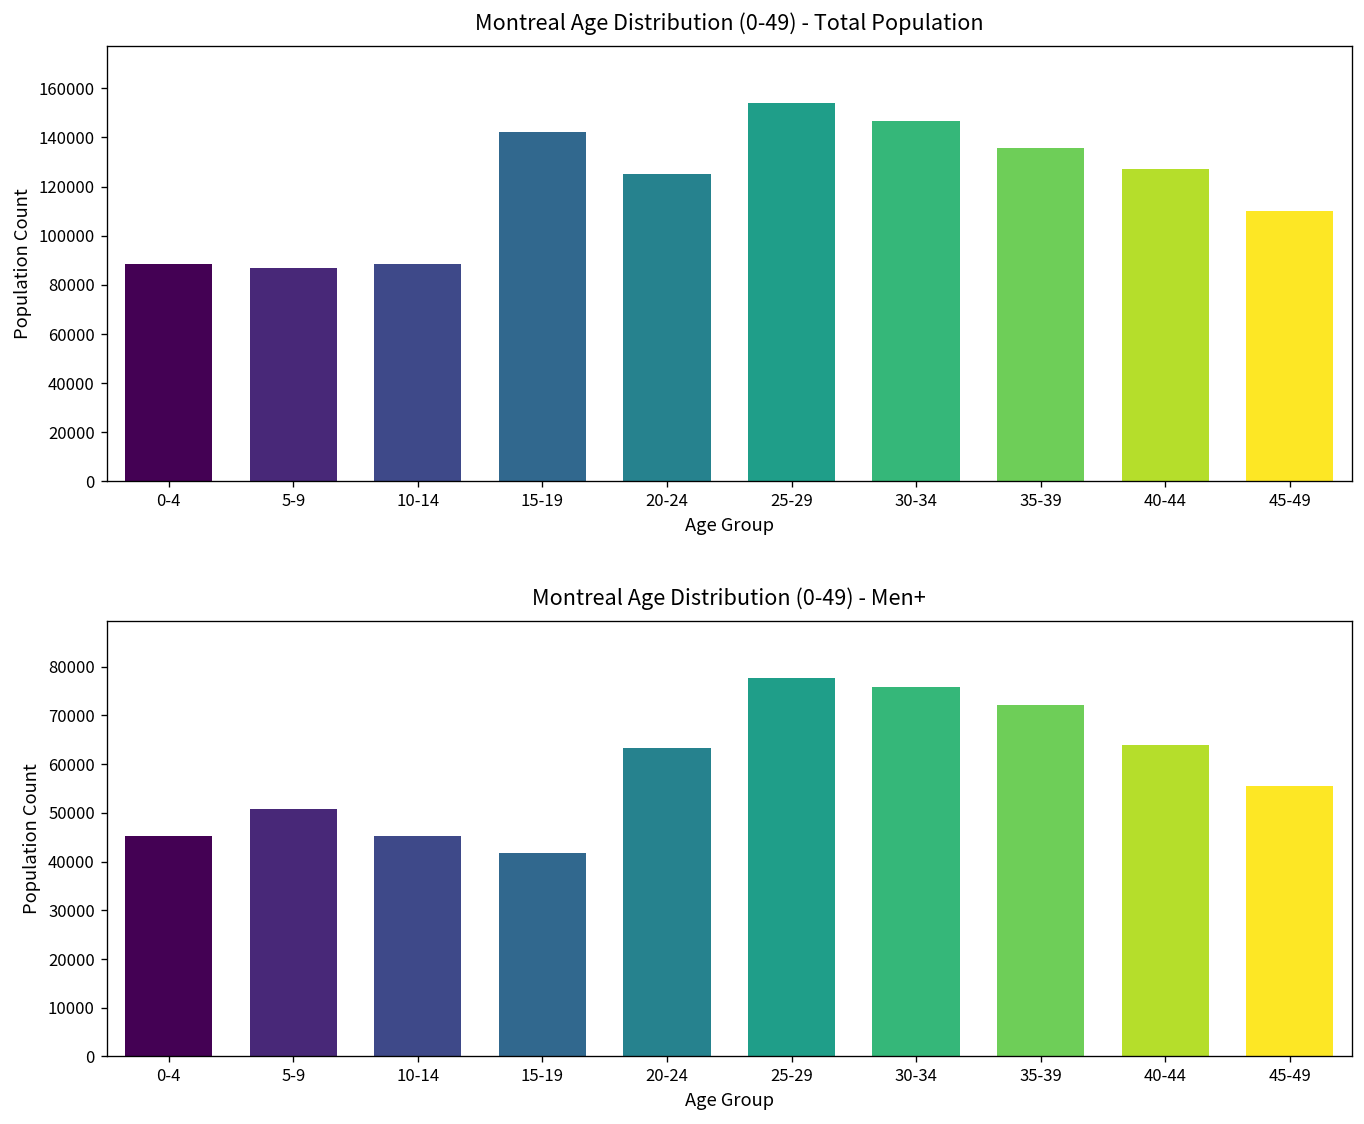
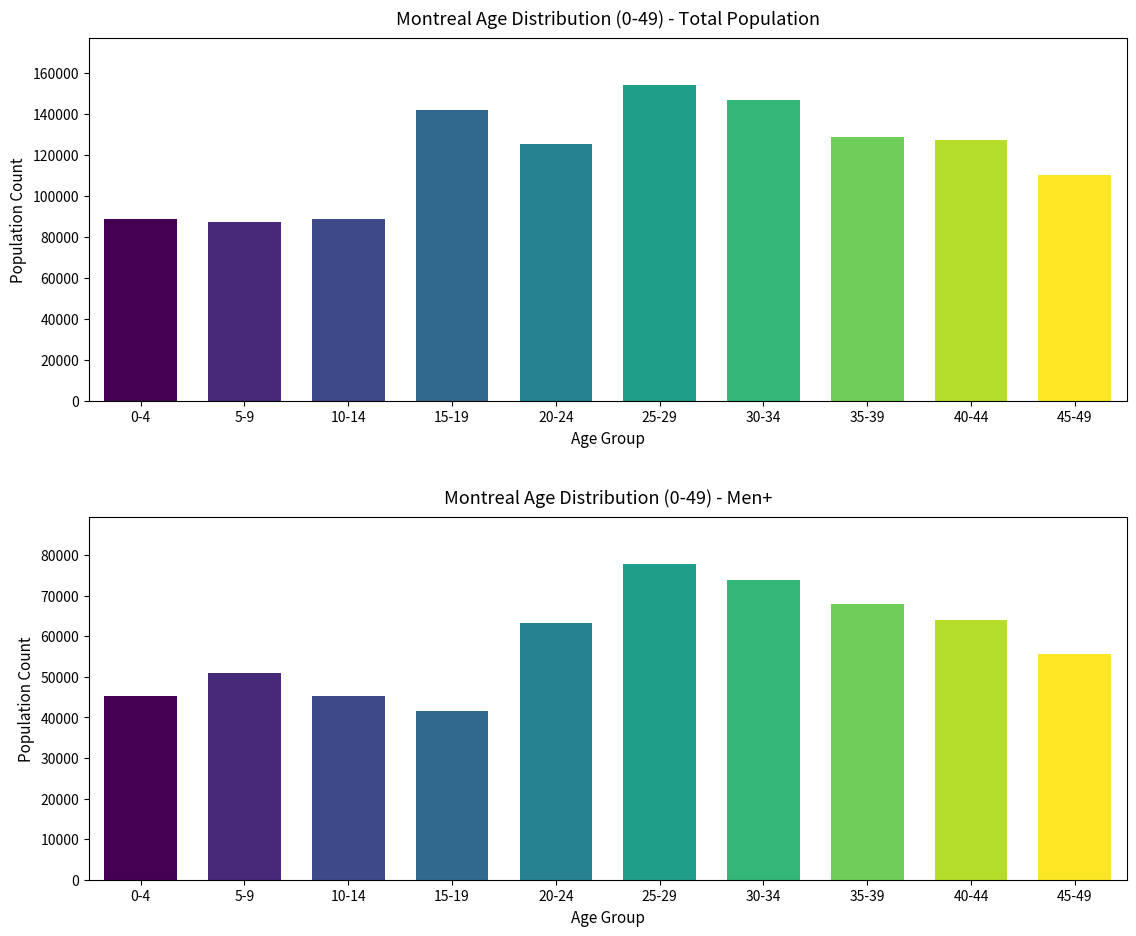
  {
    "Montreal Age Distribution (0-49) - Total Population": {
      "0-4": 89000,
      "5-9": 87000,
      "10-14": 88000,
      "15-19": 142000,
      "20-24": 125000,
      "25-29": 154000,
      "30-34": 147000,
-     "35-39": 136000,
+     "35-39": 128000,
      "40-44": 127000,
      "45-49": 110000
    },
    "Montreal Age Distribution (0-49) - Men+": {
      "0-4": 45000,
      "5-9": 51000,
      "10-14": 45000,
      "15-19": 42000,
      "20-24": 63000,
      "25-29": 78000,
-     "30-34": 76000,
-     "35-39": 72000,
+     "30-34": 74000,
+     "35-39": 68000,
      "40-44": 64000,
      "45-49": 55000
    }
  }
